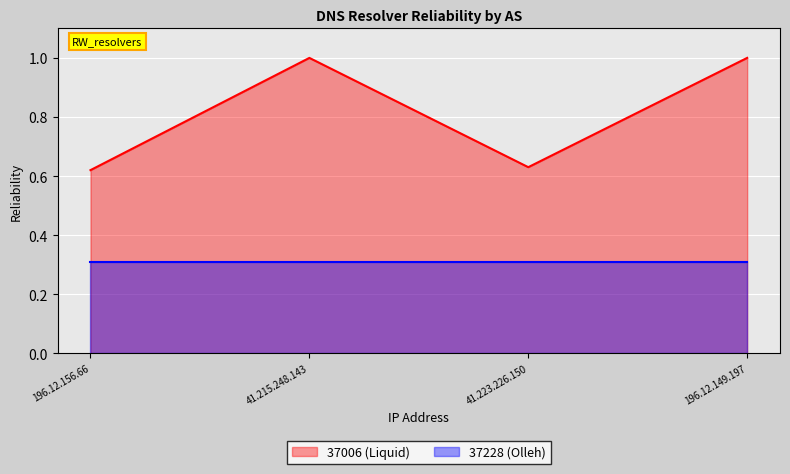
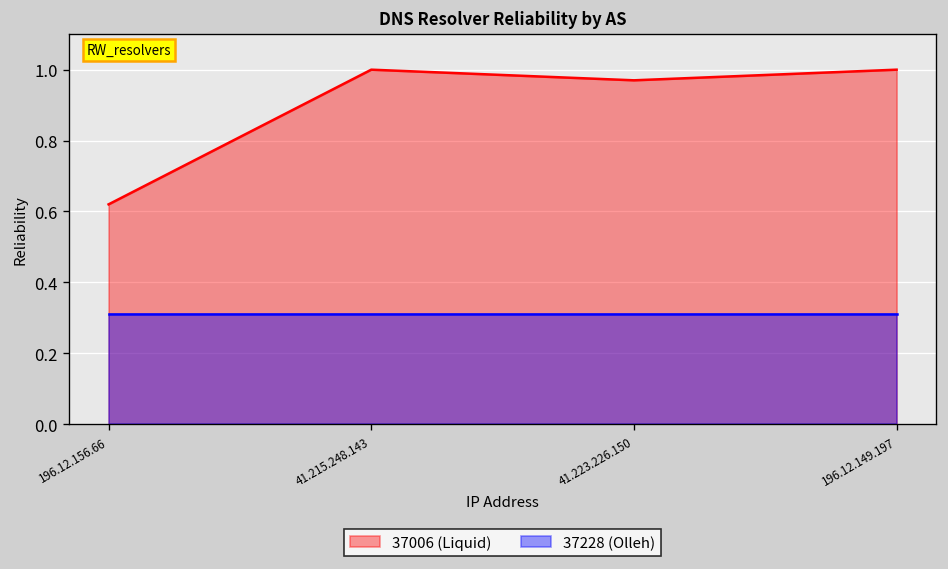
  {
    "37006 (Liquid)": {
      "196.12.156.66": 0.62,
      "41.215.248.143": 1.00,
-     "41.223.226.150": 0.63,
+     "41.223.226.150": 0.97,
      "196.12.149.197": 1.00
    },
    "37228 (Olleh)": {
      "196.12.156.66": 0.31,
      "41.215.248.143": 0.31,
      "41.223.226.150": 0.31,
      "196.12.149.197": 0.31
    }
  }
